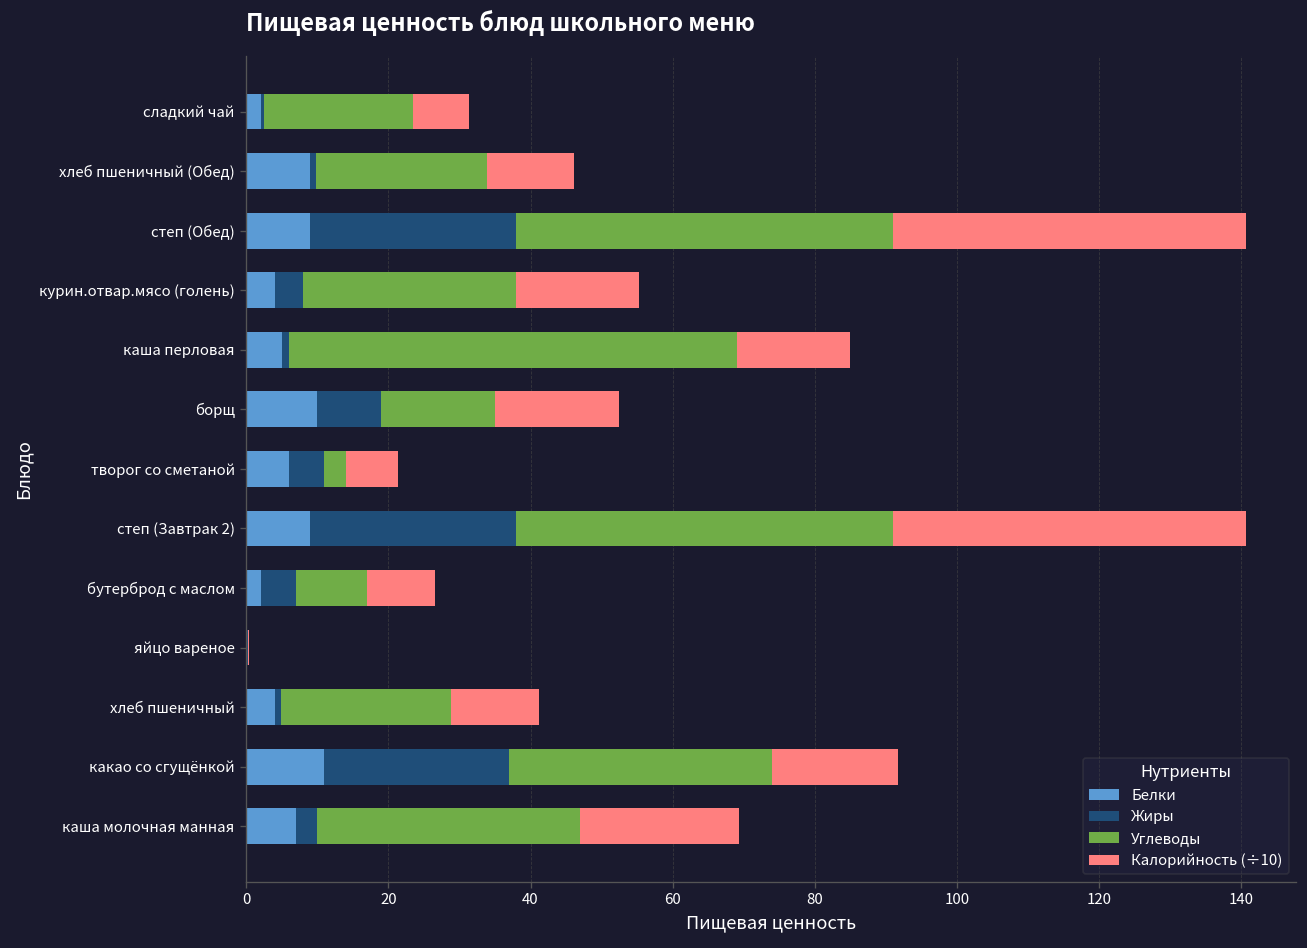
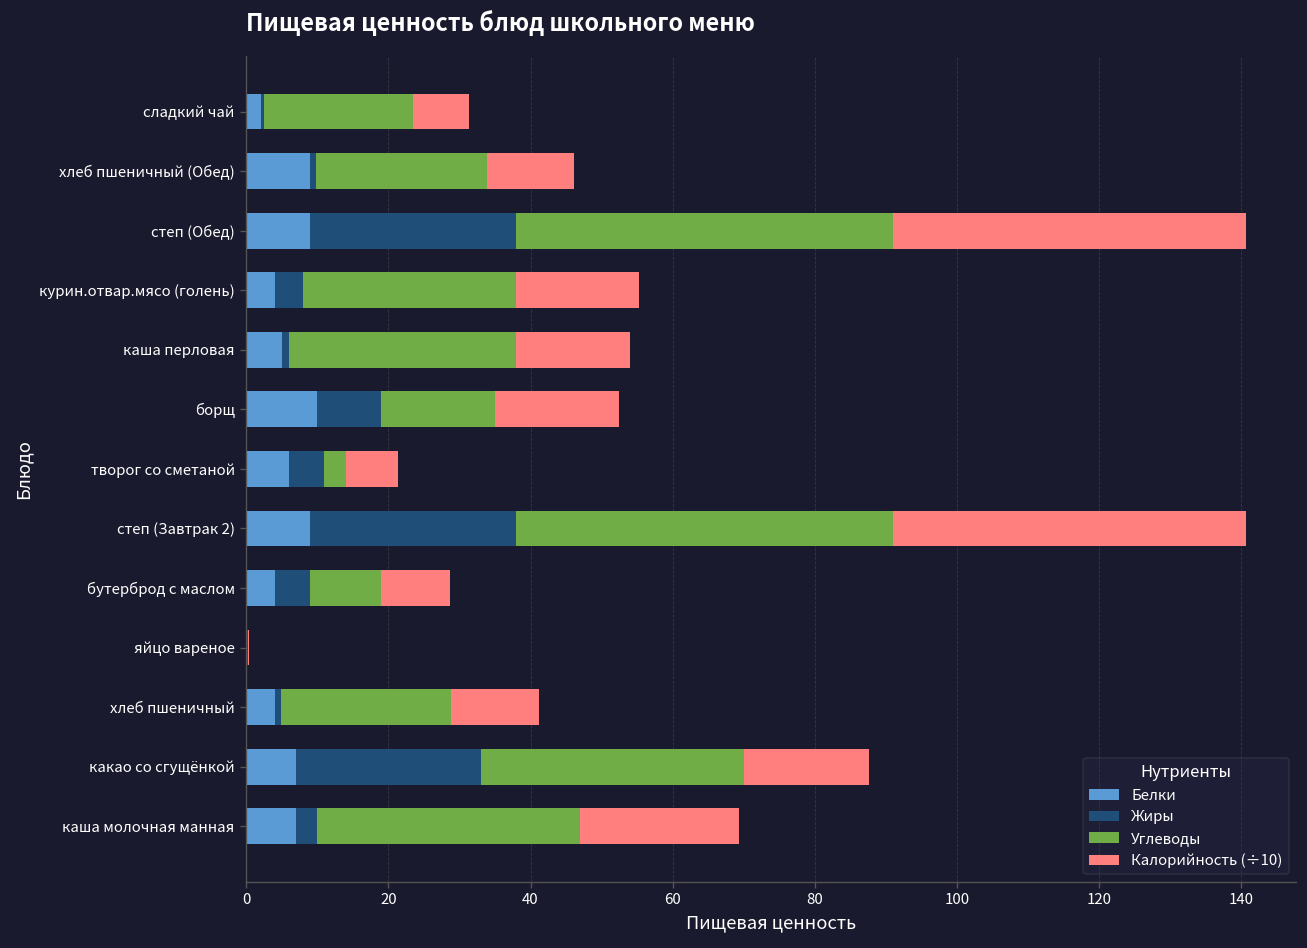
  {
    "Белки": {
      "сладкий чай": 2,
      "хлеб пшеничный (Обед)": 9,
      "степ (Обед)": 9,
      "курин.отвар.мясо (голень)": 4,
      "каша перловая": 5,
      "борщ": 10,
      "творог со сметаной": 6,
      "степ (Завтрак 2)": 9,
-     "бутерброд с маслом": 2,
+     "бутерброд с маслом": 4,
      "хлеб пшеничный": 4,
-     "какао со сгущёнкой": 11,
+     "какао со сгущёнкой": 7,
      "каша молочная манная": 7
    },
    "Жиры": {
      "сладкий чай": 0,
      "хлеб пшеничный (Обед)": 1,
      "степ (Обед)": 29,
      "курин.отвар.мясо (голень)": 4,
      "каша перловая": 1,
      "борщ": 9,
      "творог со сметаной": 5,
      "степ (Завтрак 2)": 29,
      "бутерброд с маслом": 5,
      "хлеб пшеничный": 1,
      "какао со сгущёнкой": 26,
      "каша молочная манная": 3
    },
    "Углеводы": {
      "сладкий чай": 21,
      "хлеб пшеничный (Обед)": 24,
      "степ (Обед)": 53,
      "курин.отвар.мясо (голень)": 30,
-     "каша перловая": 63,
+     "каша перловая": 32,
      "борщ": 16,
      "творог со сметаной": 3,
      "степ (Завтрак 2)": 53,
      "бутерброд с маслом": 10,
      "хлеб пшеничный": 24,
      "какао со сгущёнкой": 37,
      "каша молочная манная": 37
    },
    "Калорийность (÷10)": {
      "сладкий чай": 8,
      "хлеб пшеничный (Обед)": 12,
      "степ (Обед)": 50,
      "курин.отвар.мясо (голень)": 17,
      "каша перловая": 16,
      "борщ": 18,
      "творог со сметаной": 7,
      "степ (Завтрак 2)": 50,
      "бутерброд с маслом": 10,
      "хлеб пшеничный": 12,
      "какао со сгущёнкой": 18,
      "каша молочная манная": 22
    }
  }
